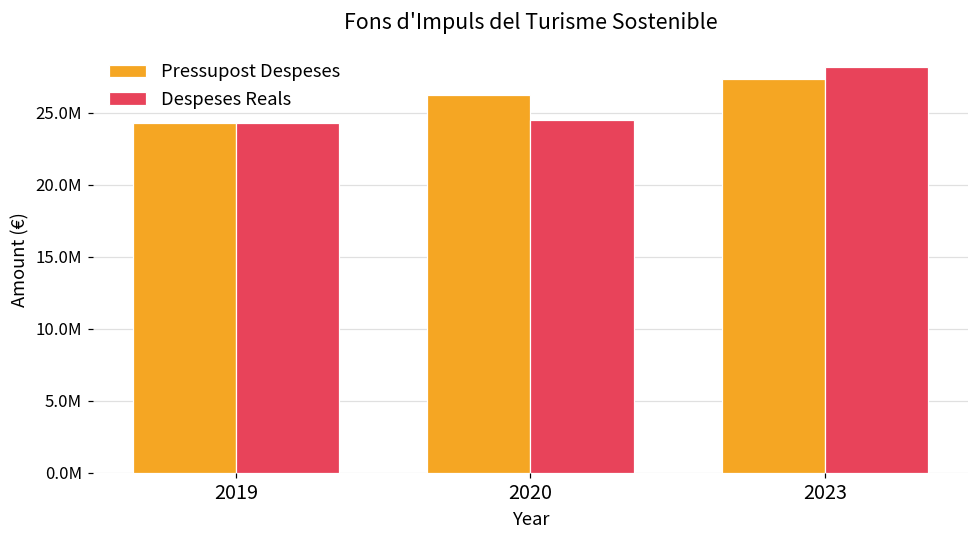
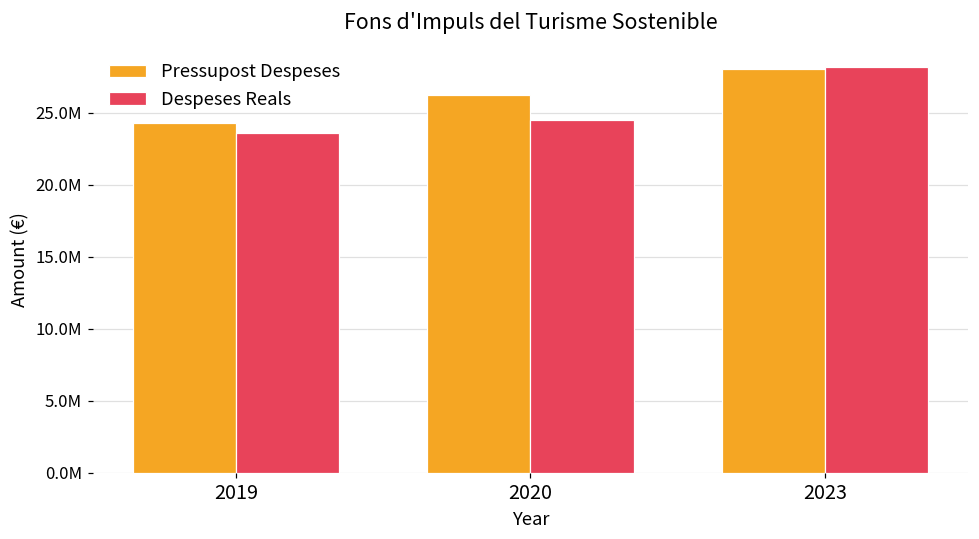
  {
    "Pressupost Despeses": {
      "2019": 24300000,
      "2020": 26200000,
-     "2023": 27400000
+     "2023": 28000000
    },
    "Despeses Reals": {
-     "2019": 24300000,
+     "2019": 23600000,
      "2020": 24500000,
      "2023": 28200000
    }
  }
